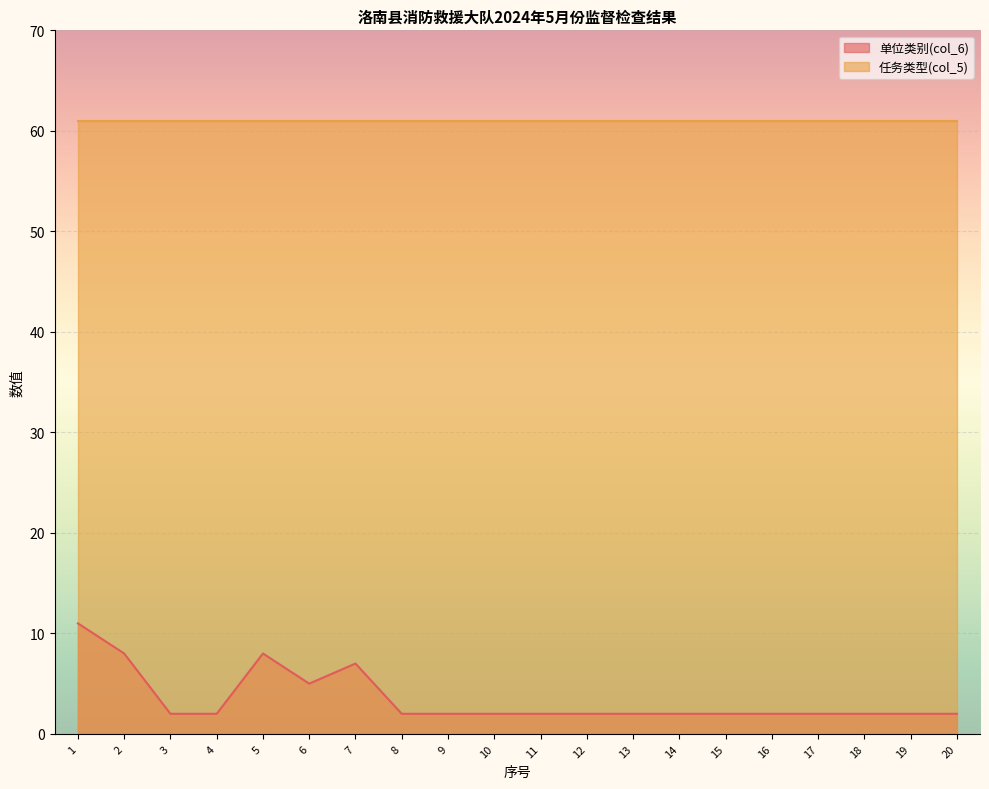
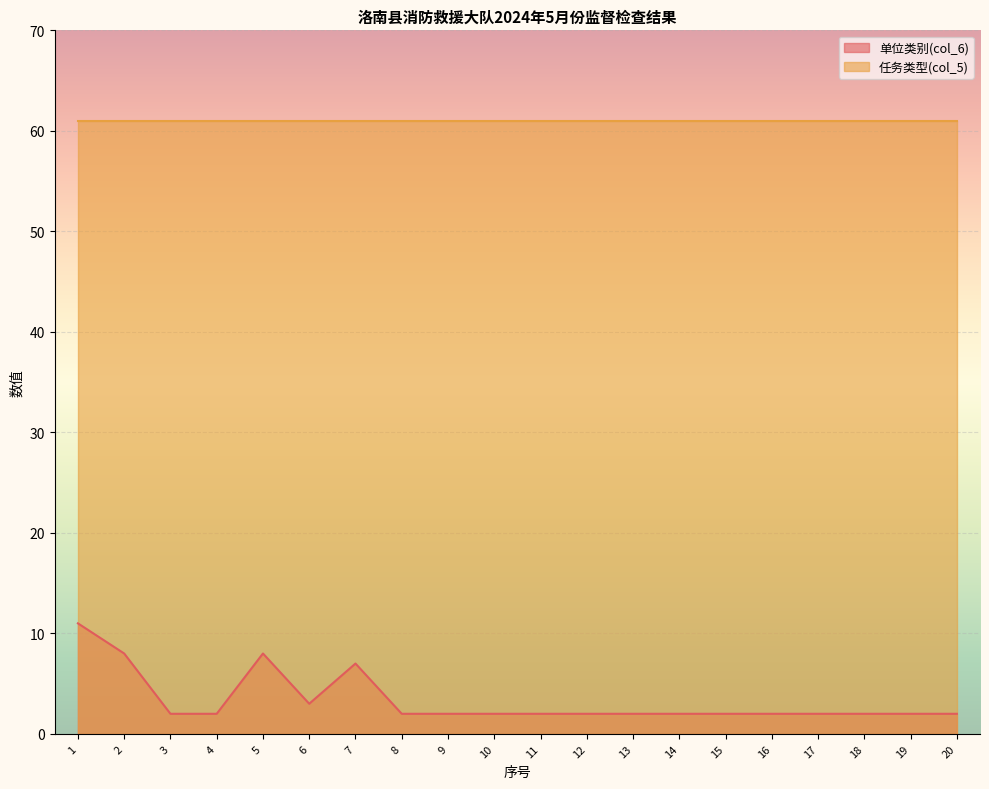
  {
    "单位类别(col_6)": {
      "1": 11,
      "2": 8,
      "3": 2,
      "4": 2,
      "5": 8,
-     "6": 5,
+     "6": 3,
      "7": 7,
      "8": 2,
      "9": 2,
      "10": 2,
      "11": 2,
      "12": 2,
      "13": 2,
      "14": 2,
      "15": 2,
      "16": 2,
      "17": 2,
      "18": 2,
      "19": 2,
      "20": 2
    },
    "任务类型(col_5)": {
      "1": 61,
      "2": 61,
      "3": 61,
      "4": 61,
      "5": 61,
      "6": 61,
      "7": 61,
      "8": 61,
      "9": 61,
      "10": 61,
      "11": 61,
      "12": 61,
      "13": 61,
      "14": 61,
      "15": 61,
      "16": 61,
      "17": 61,
      "18": 61,
      "19": 61,
      "20": 61
    }
  }
